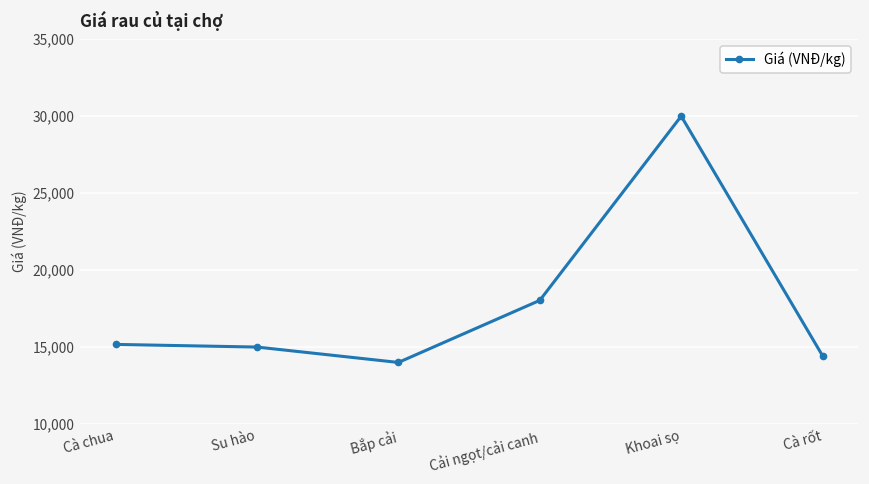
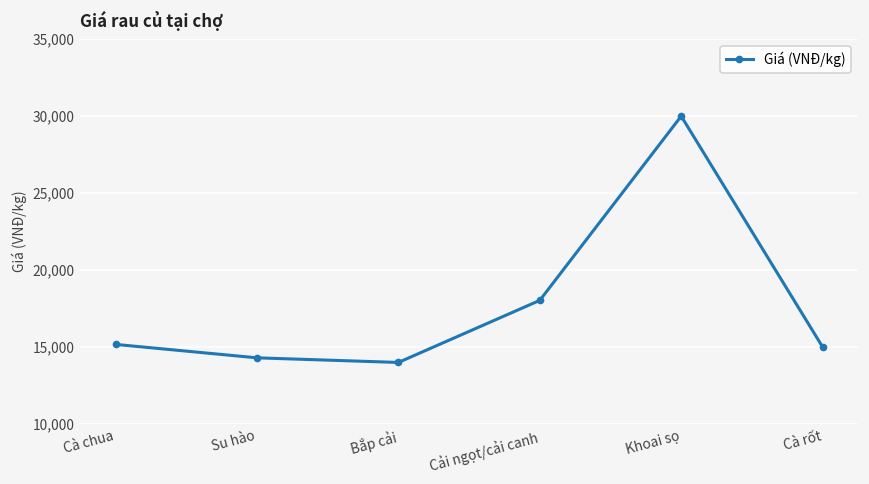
  {
    "Cà chua": "15,200",
-   "Su hào": "15,000",
+   "Su hào": "14,300",
    "Bắp cải": "14,000",
    "Cải ngọt/cải canh": "18,000",
    "Khoai sọ": "30,000",
-   "Cà rốt": "14,400"
+   "Cà rốt": "15,000"
  }
